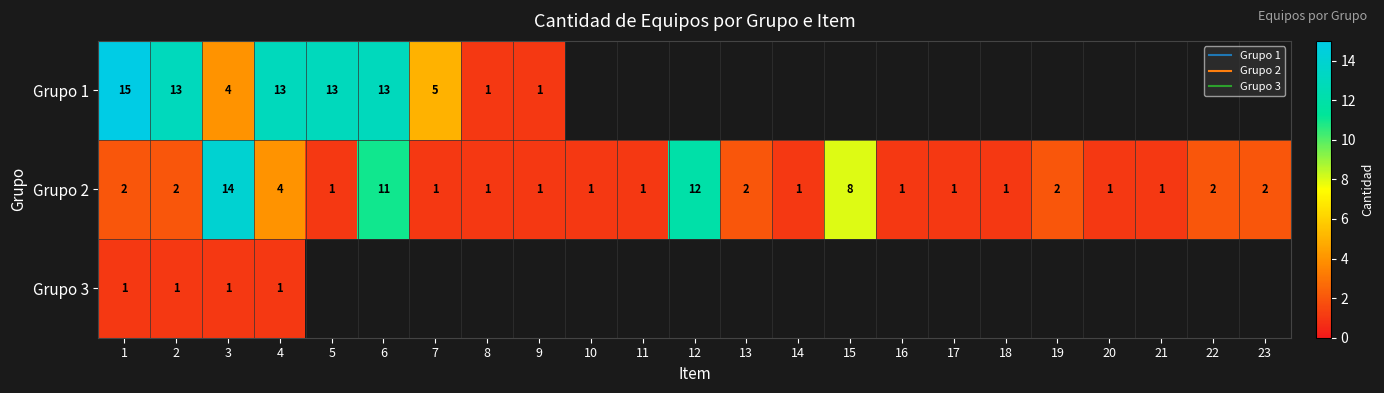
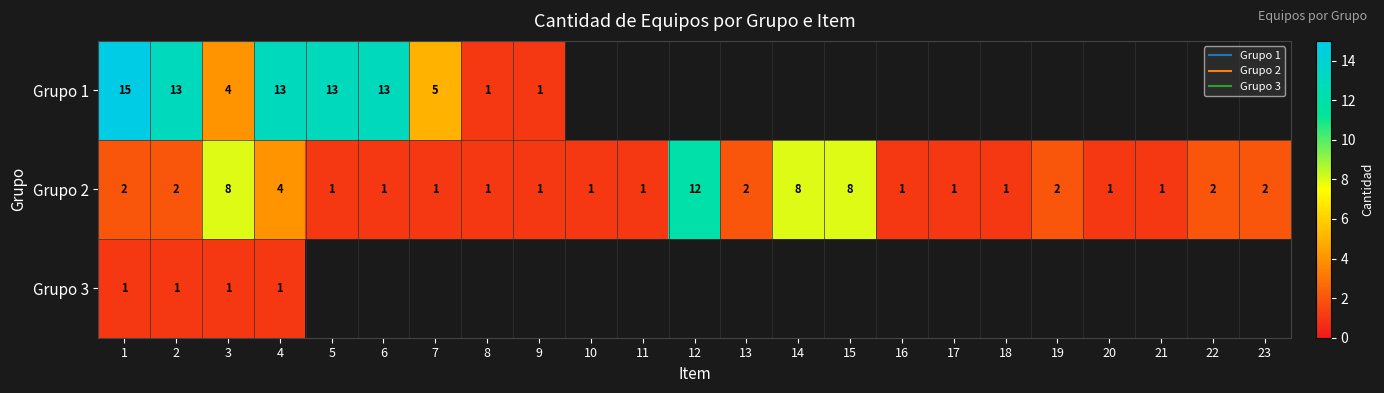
  {
    "Grupo 1": {
      "1": 15,
      "2": 13,
      "3": 4,
      "4": 13,
      "5": 13,
      "6": 13,
      "7": 5,
      "8": 1,
      "9": 1
    },
    "Grupo 2": {
      "1": 2,
      "2": 2,
-     "3": 14,
+     "3": 8,
      "4": 4,
      "5": 1,
-     "6": 11,
+     "6": 1,
      "7": 1,
      "8": 1,
      "9": 1,
      "10": 1,
      "11": 1,
      "12": 12,
      "13": 2,
-     "14": 1,
+     "14": 8,
      "15": 8,
      "16": 1,
      "17": 1,
      "18": 1,
      "19": 2,
      "20": 1,
      "21": 1,
      "22": 2,
      "23": 2
    },
    "Grupo 3": {
      "1": 1,
      "2": 1,
      "3": 1,
      "4": 1
    }
  }
